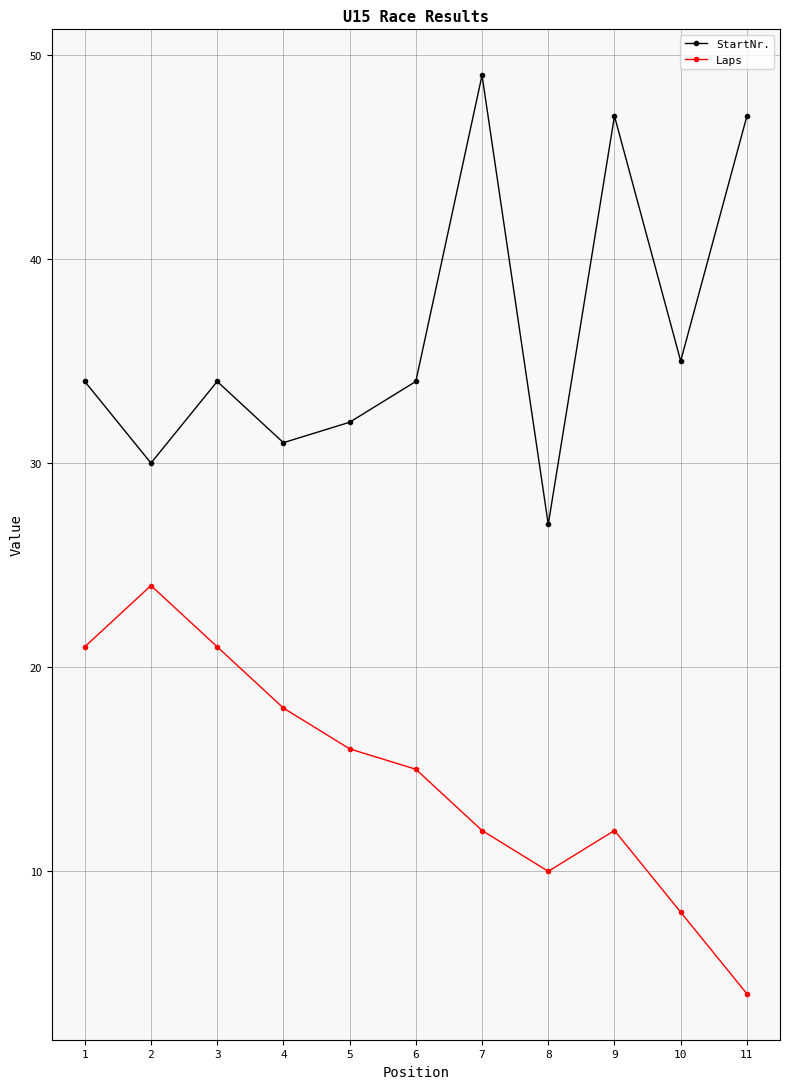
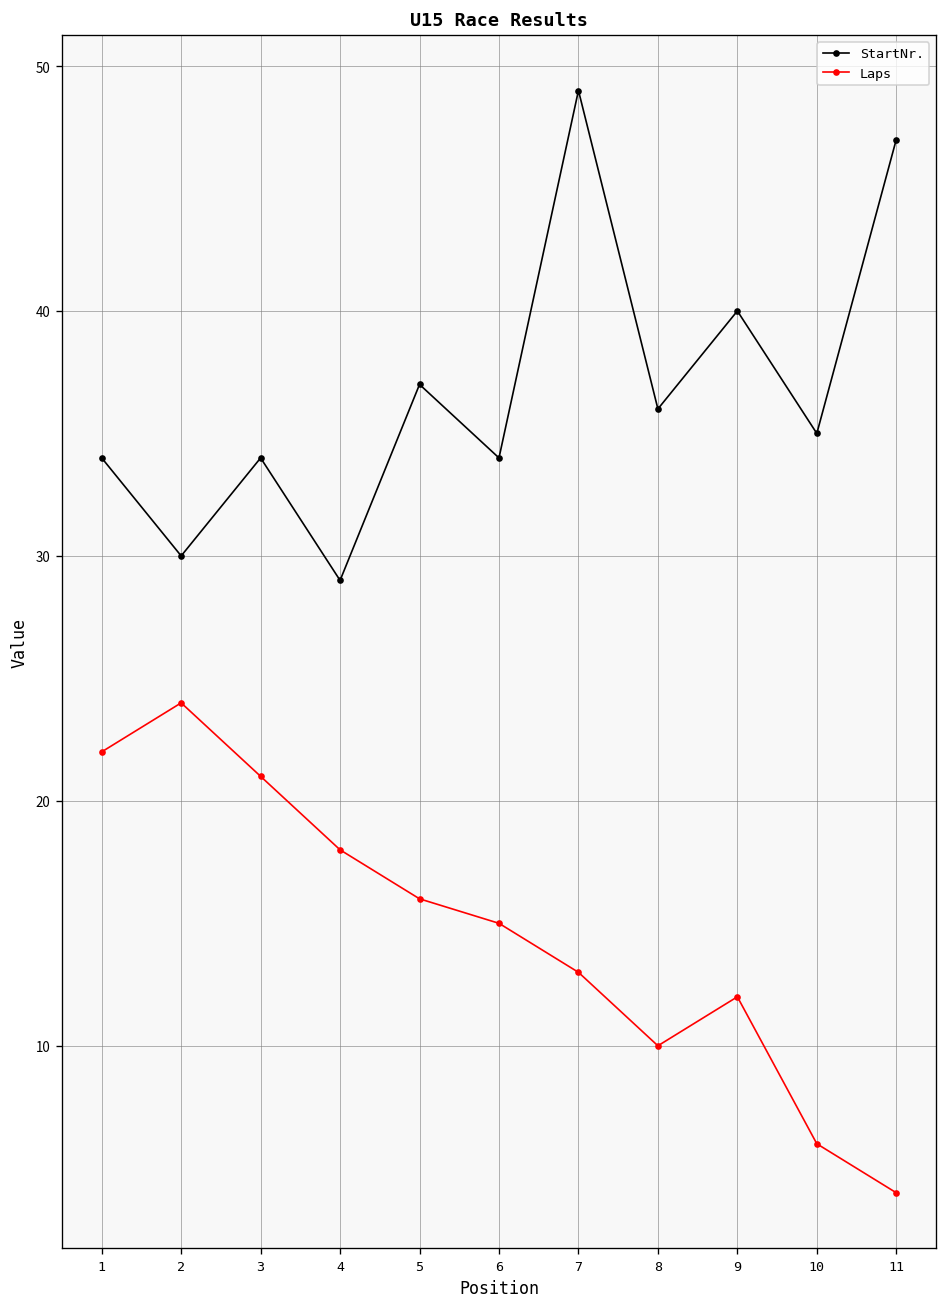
  {
    "StartNr.": {
      "1": 34,
      "2": 30,
      "3": 34,
-     "4": 31,
-     "5": 32,
+     "4": 29,
+     "5": 37,
      "6": 34,
      "7": 49,
-     "8": 27,
-     "9": 47,
+     "8": 36,
+     "9": 40,
      "10": 35,
      "11": 47
    },
    "Laps": {
-     "1": 21,
+     "1": 22,
      "2": 24,
      "3": 21,
      "4": 18,
      "5": 16,
      "6": 15,
-     "7": 12,
+     "7": 13,
      "8": 10,
      "9": 12,
-     "10": 8,
+     "10": 6,
      "11": 4
    }
  }
